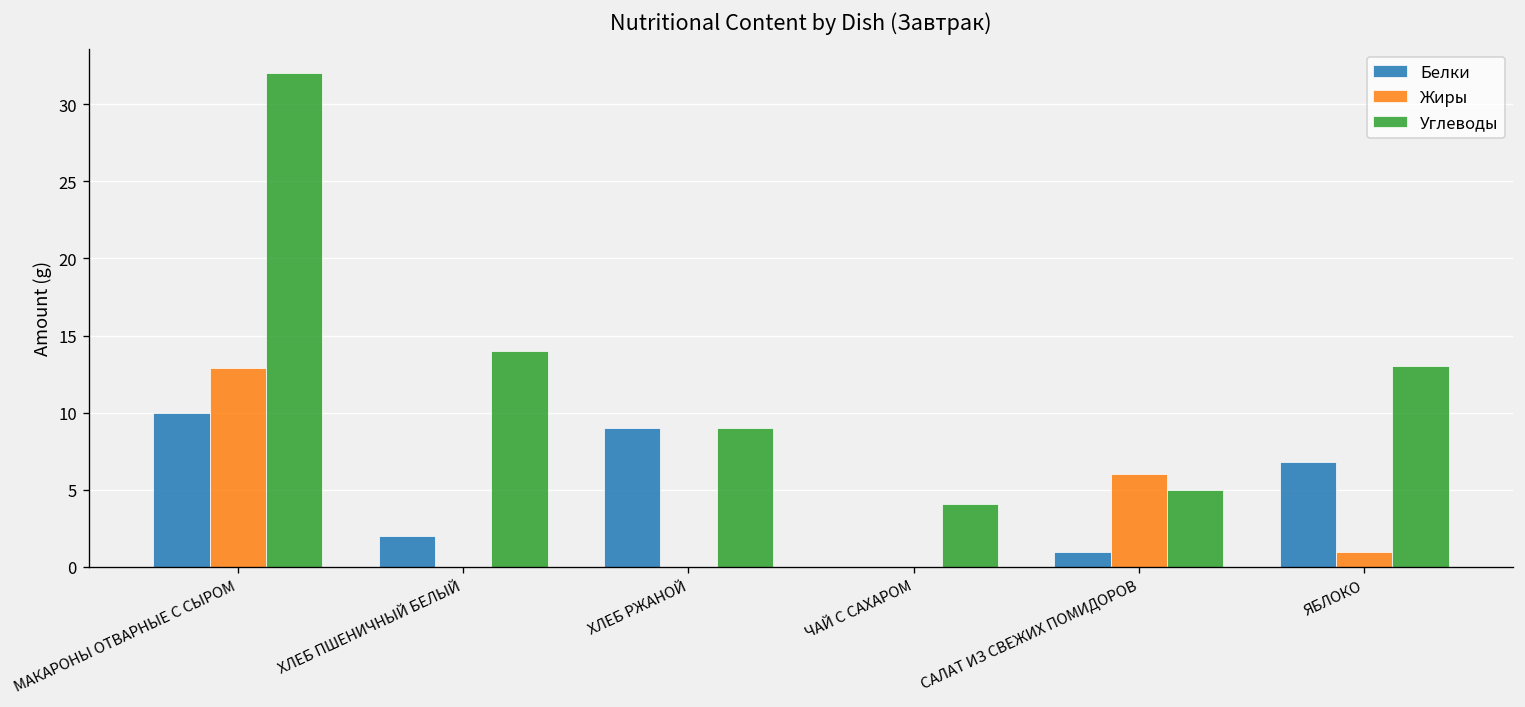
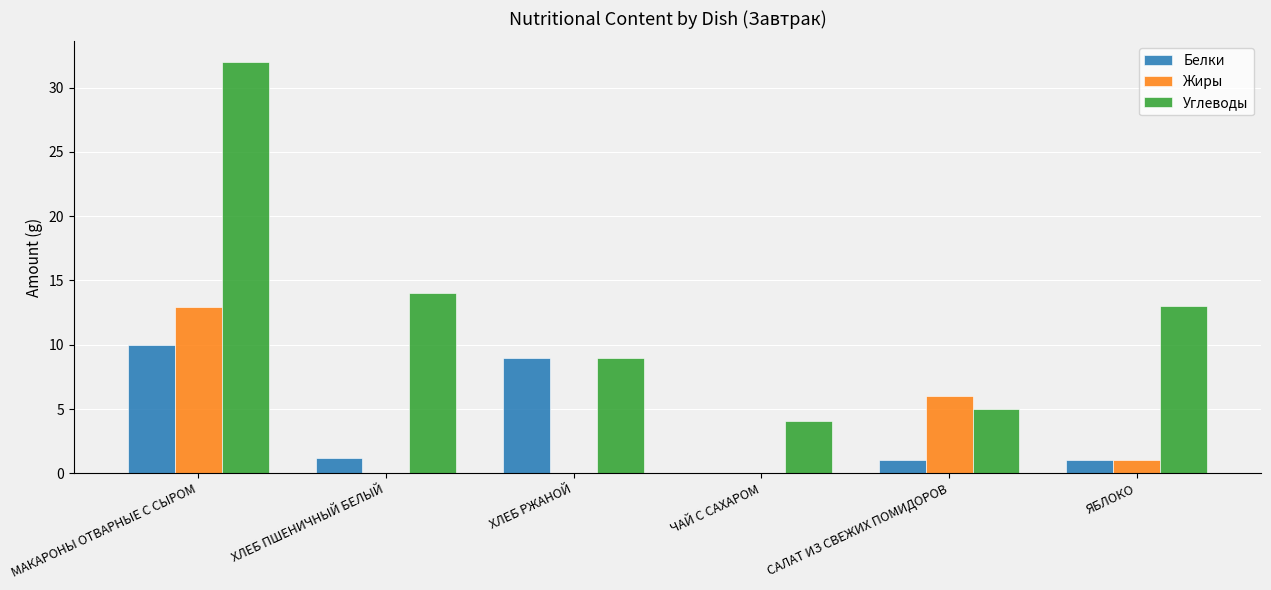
  {
    "Белки": {
      "МАКАРОНЫ ОТВАРНЫЕ С СЫРОМ": 10.0,
-     "ХЛЕБ ПШЕНИЧНЫЙ БЕЛЫЙ": 2.0,
+     "ХЛЕБ ПШЕНИЧНЫЙ БЕЛЫЙ": 1.2,
      "ХЛЕБ РЖАНОЙ": 9.0,
      "ЧАЙ С САХАРОМ": 0.0,
      "САЛАТ ИЗ СВЕЖИХ ПОМИДОРОВ": 1.0,
-     "ЯБЛОКО": 6.8
+     "ЯБЛОКО": 1.0
    },
    "Жиры": {
      "МАКАРОНЫ ОТВАРНЫЕ С СЫРОМ": 12.9,
      "ХЛЕБ ПШЕНИЧНЫЙ БЕЛЫЙ": 0.0,
      "ХЛЕБ РЖАНОЙ": 0.0,
      "ЧАЙ С САХАРОМ": 0.0,
      "САЛАТ ИЗ СВЕЖИХ ПОМИДОРОВ": 6.0,
      "ЯБЛОКО": 1.0
    },
    "Углеводы": {
      "МАКАРОНЫ ОТВАРНЫЕ С СЫРОМ": 32.0,
      "ХЛЕБ ПШЕНИЧНЫЙ БЕЛЫЙ": 14.0,
      "ХЛЕБ РЖАНОЙ": 9.0,
      "ЧАЙ С САХАРОМ": 4.1,
      "САЛАТ ИЗ СВЕЖИХ ПОМИДОРОВ": 5.0,
      "ЯБЛОКО": 13.0
    }
  }
